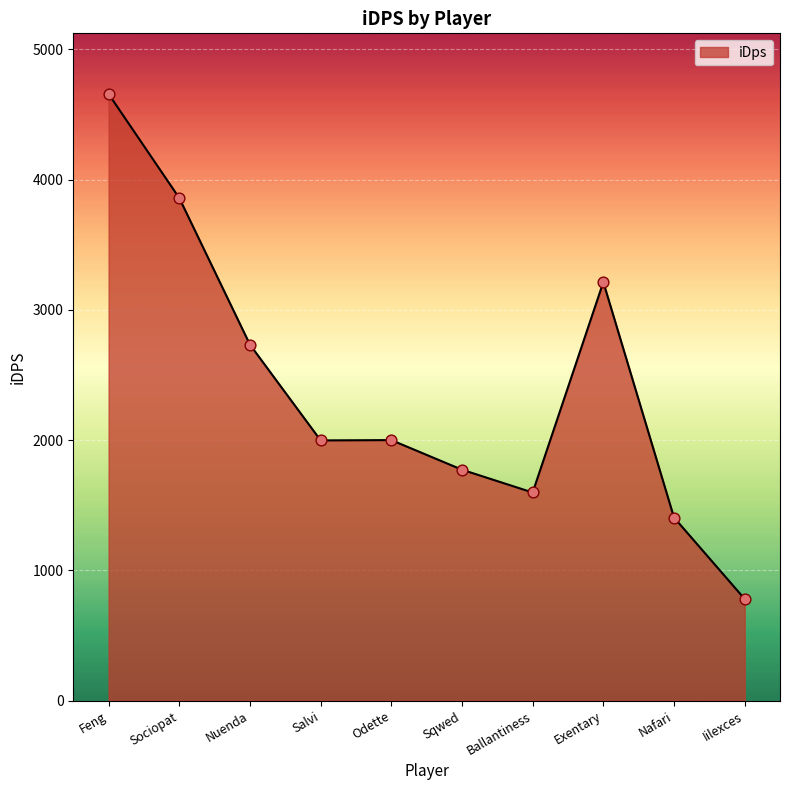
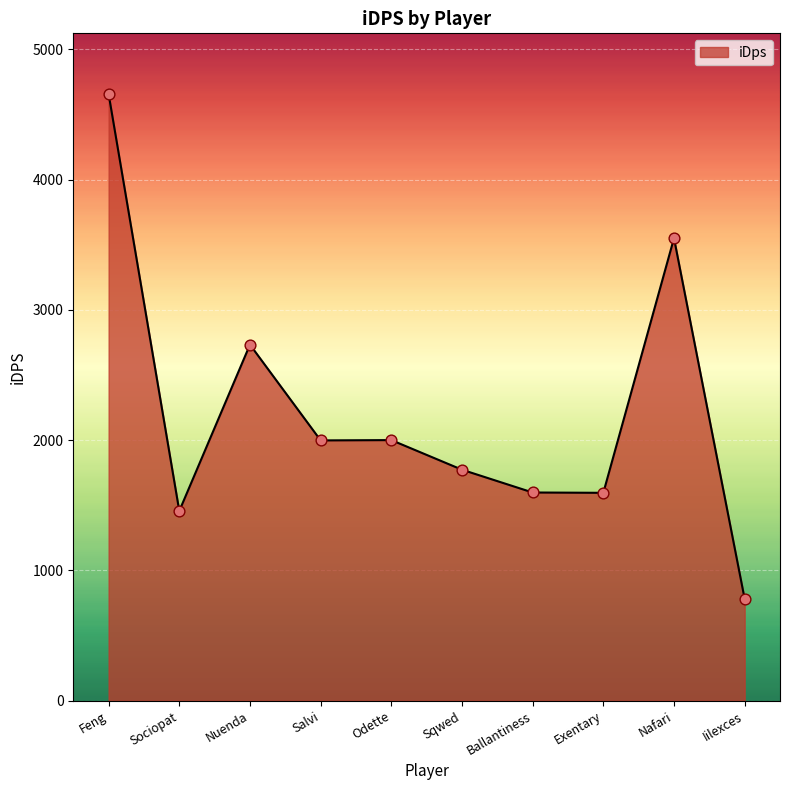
  {
    "Feng": 4660,
-   "Sociopat": 3860,
+   "Sociopat": 1460,
    "Nuenda": 2730,
    "Salvi": 2000,
    "Odette": 2000,
    "Sqwed": 1770,
    "Ballantiness": 1600,
-   "Exentary": 3210,
-   "Nafari": 1410,
+   "Exentary": 1600,
+   "Nafari": 3550,
    "Iilexces": 780
  }
